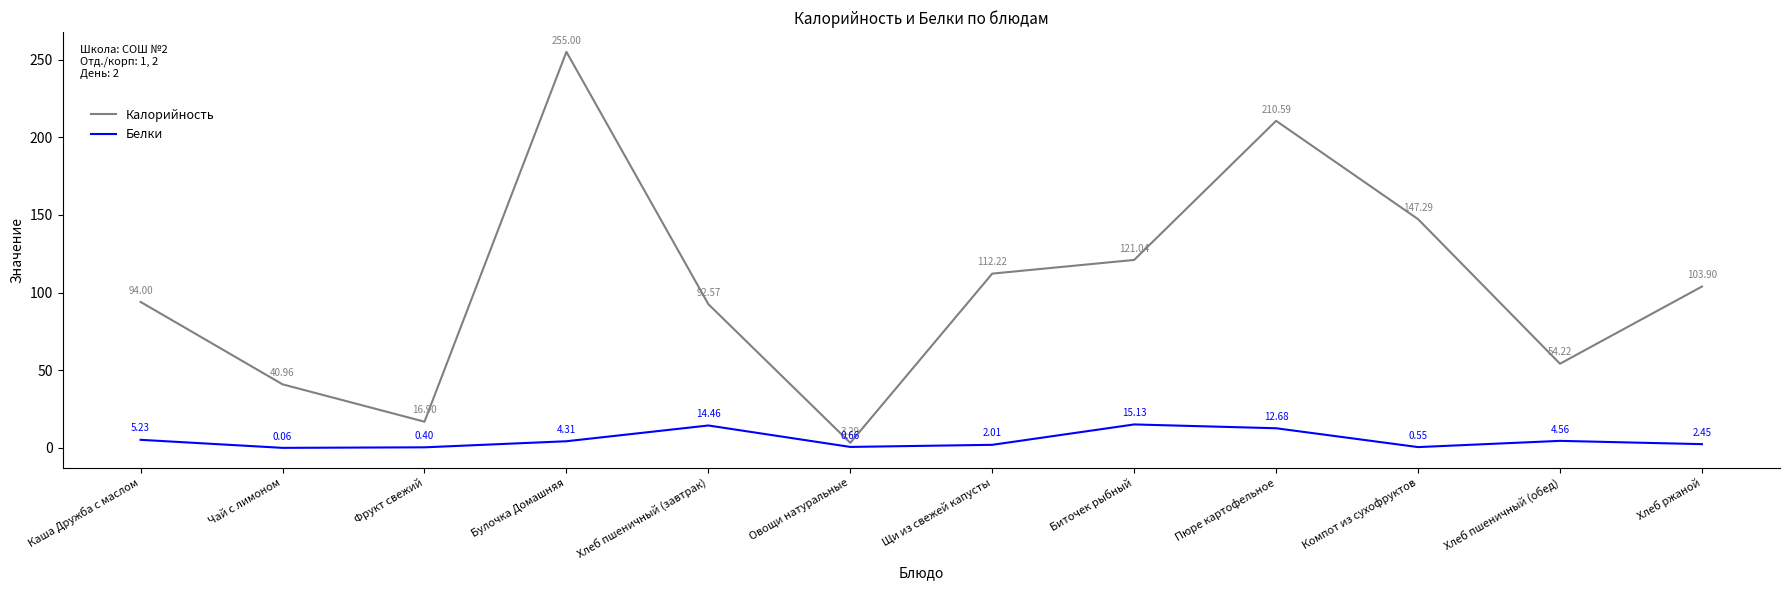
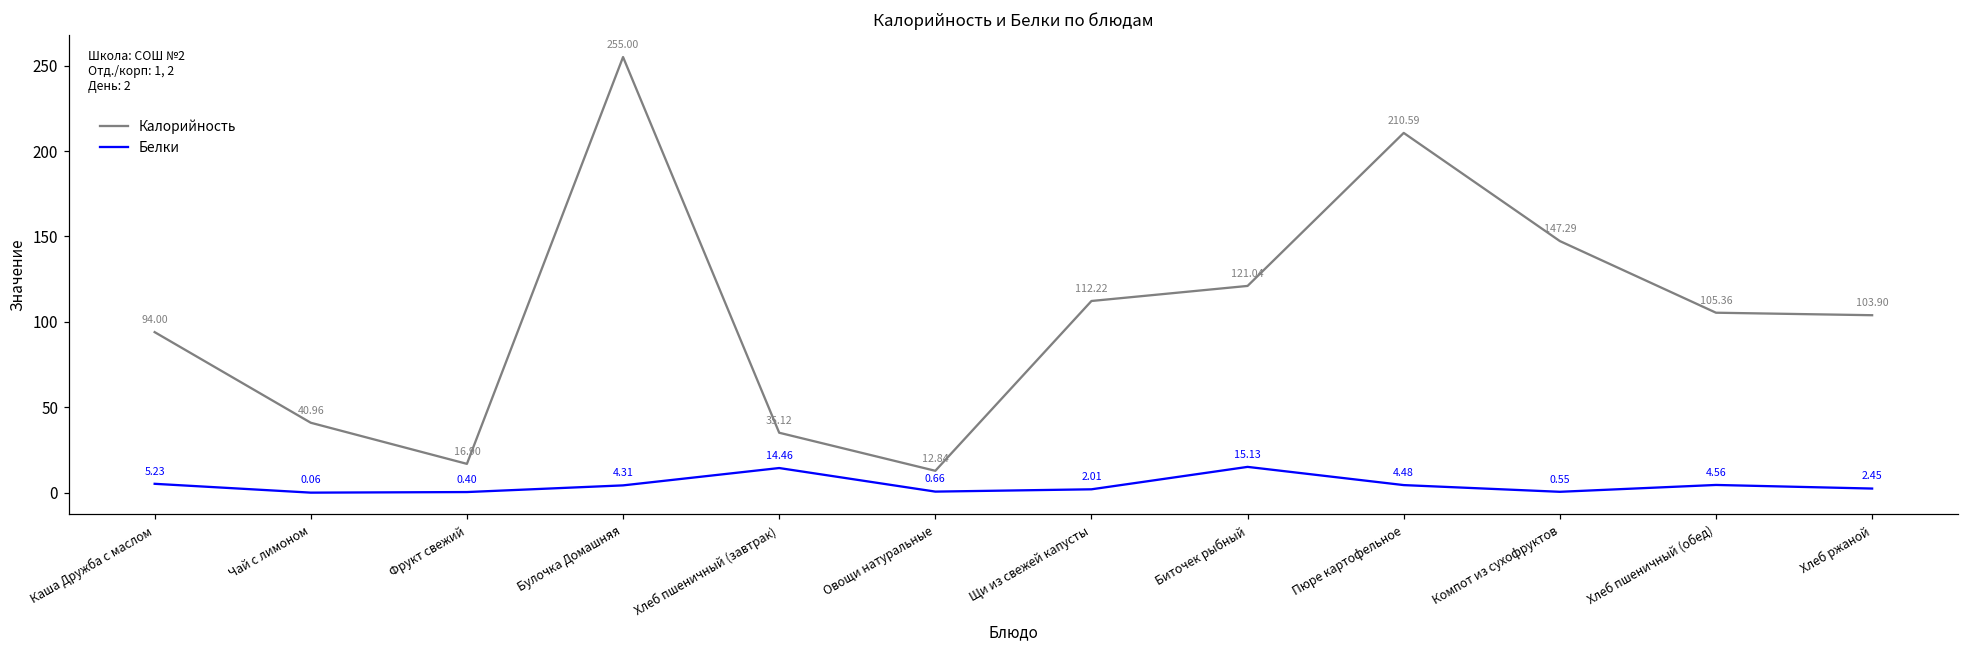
  {
    "Калорийность": {
      "Каша Дружба с маслом": 94.00,
      "Чай с лимоном": 40.96,
      "Фрукт свежий": 16.90,
      "Булочка Домашняя": 255.00,
-     "Хлеб пшеничный (завтрак)": 92.57,
-     "Овощи натуральные": 3.29,
+     "Хлеб пшеничный (завтрак)": 35.12,
+     "Овощи натуральные": 12.84,
      "Щи из свежей капусты": 112.22,
      "Биточек рыбный": 121.04,
      "Пюре картофельное": 210.59,
      "Компот из сухофруктов": 147.29,
-     "Хлеб пшеничный (обед)": 54.22,
+     "Хлеб пшеничный (обед)": 105.36,
      "Хлеб ржаной": 103.90
    },
    "Белки": {
      "Каша Дружба с маслом": 5.23,
      "Чай с лимоном": 0.06,
      "Фрукт свежий": 0.40,
      "Булочка Домашняя": 4.31,
      "Хлеб пшеничный (завтрак)": 14.46,
      "Щи из свежей капусты": 2.01,
      "Биточек рыбный": 15.13,
-     "Пюре картофельное": 12.68,
+     "Пюре картофельное": 4.48,
      "Компот из сухофруктов": 0.55,
      "Хлеб пшеничный (обед)": 4.56,
      "Хлеб ржаной": 2.45
    }
  }
